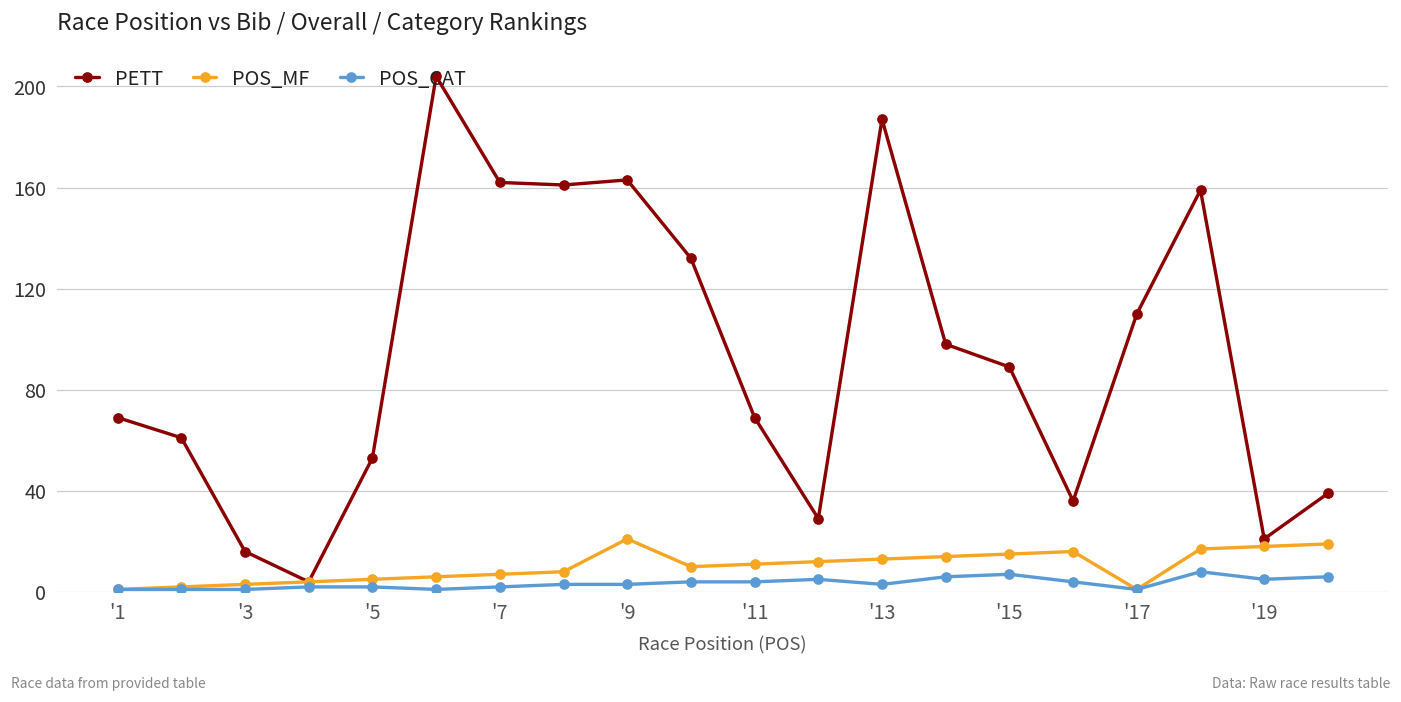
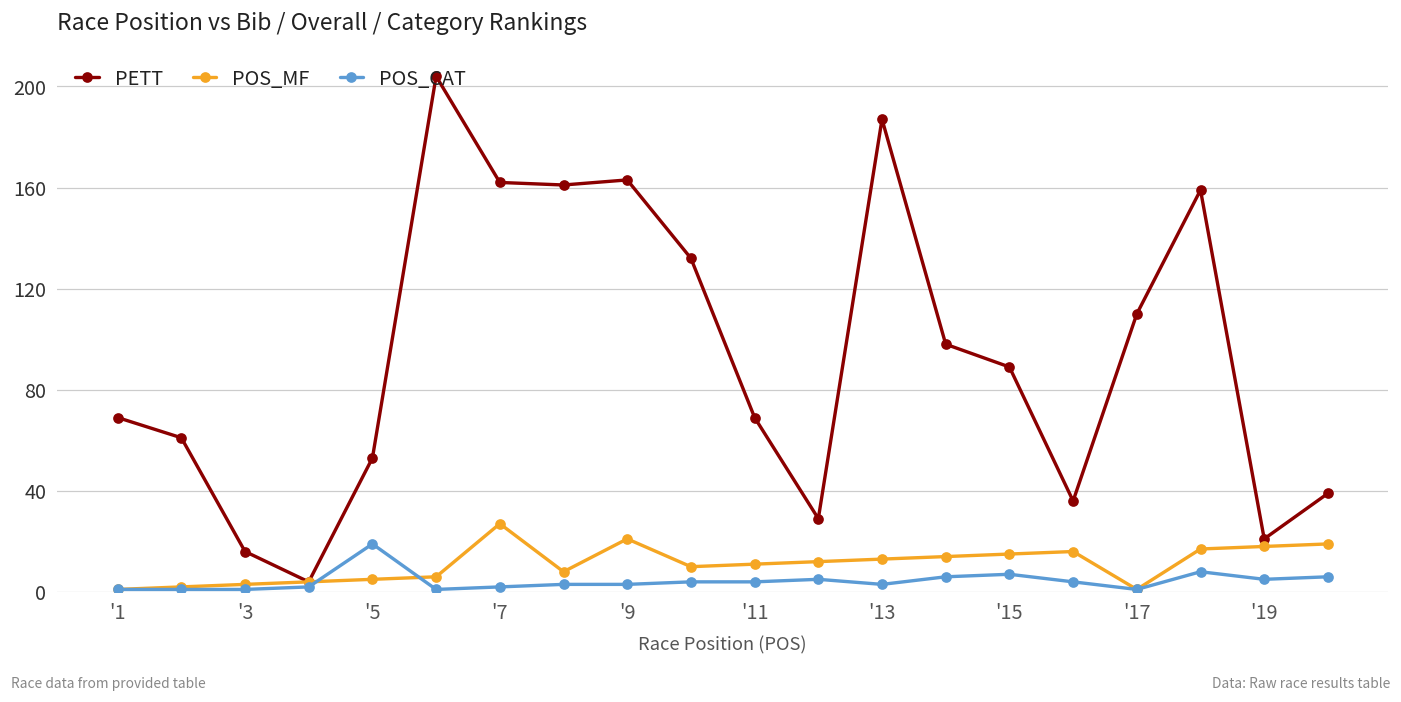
  {
    "PETT": {
      "'1": 69,
      "'3": 16,
      "'5": 53,
      "'7": 162,
      "'9": 163,
      "'11": 69,
      "'13": 187,
      "'15": 89,
      "'17": 110,
      "'19": 21
    },
    "POS_MF": {
      "'3": 3,
      "'5": 5,
-     "'7": 7,
+     "'7": 27,
      "'9": 21,
      "'11": 11,
      "'13": 13,
      "'15": 15,
      "'19": 18
    },
    "POS_CAT": {
      "'3": 1,
-     "'5": 2,
+     "'5": 19,
      "'7": 2,
      "'9": 3,
      "'11": 4,
      "'13": 3,
      "'15": 7,
      "'19": 5
    }
  }
